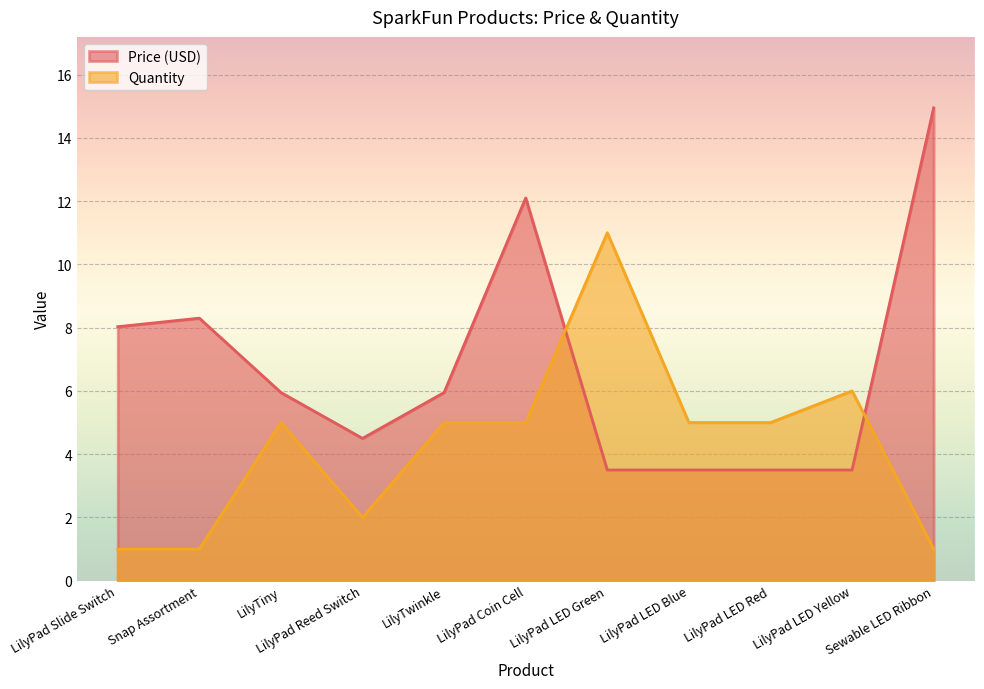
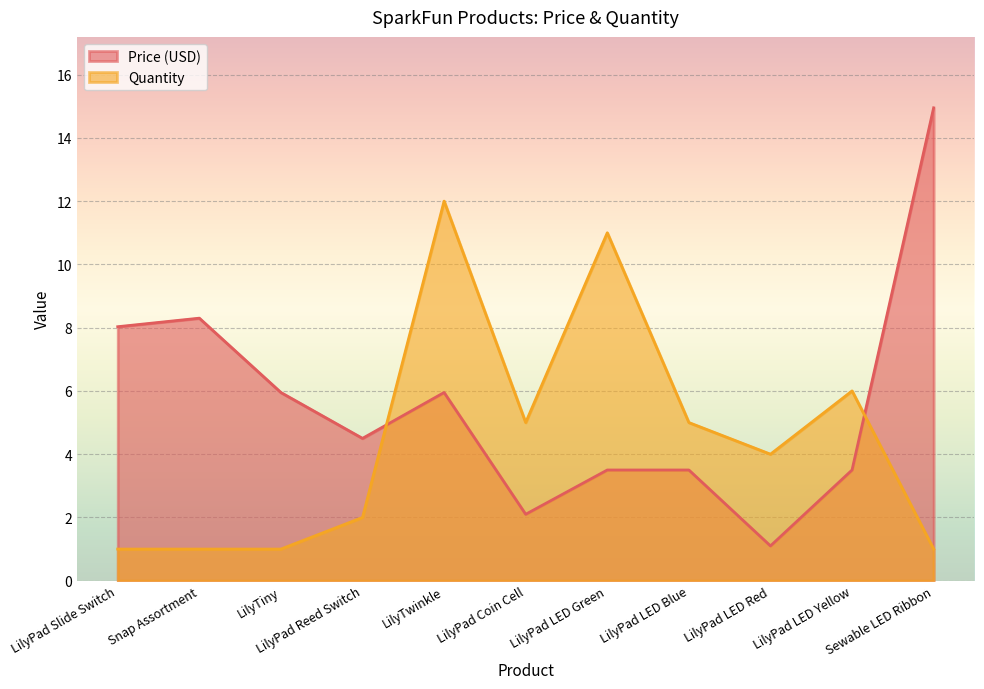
  {
    "Price (USD)": {
      "LilyPad Slide Switch": 8.0,
      "Snap Assortment": 8.3,
      "LilyTiny": 6.0,
      "LilyPad Reed Switch": 4.5,
      "LilyTwinkle": 6.0,
-     "LilyPad Coin Cell": 12.1,
+     "LilyPad Coin Cell": 2.1,
      "LilyPad LED Green": 3.5,
      "LilyPad LED Blue": 3.5,
-     "LilyPad LED Red": 3.5,
+     "LilyPad LED Red": 1.1,
      "LilyPad LED Yellow": 3.5,
      "Sewable LED Ribbon": 15.0
    },
    "Quantity": {
      "LilyPad Slide Switch": 1,
      "Snap Assortment": 1,
-     "LilyTiny": 5,
+     "LilyTiny": 1,
      "LilyPad Reed Switch": 2,
-     "LilyTwinkle": 5,
+     "LilyTwinkle": 12,
      "LilyPad Coin Cell": 5,
      "LilyPad LED Green": 11,
      "LilyPad LED Blue": 5,
-     "LilyPad LED Red": 5,
+     "LilyPad LED Red": 4,
      "LilyPad LED Yellow": 6,
      "Sewable LED Ribbon": 1
    }
  }
